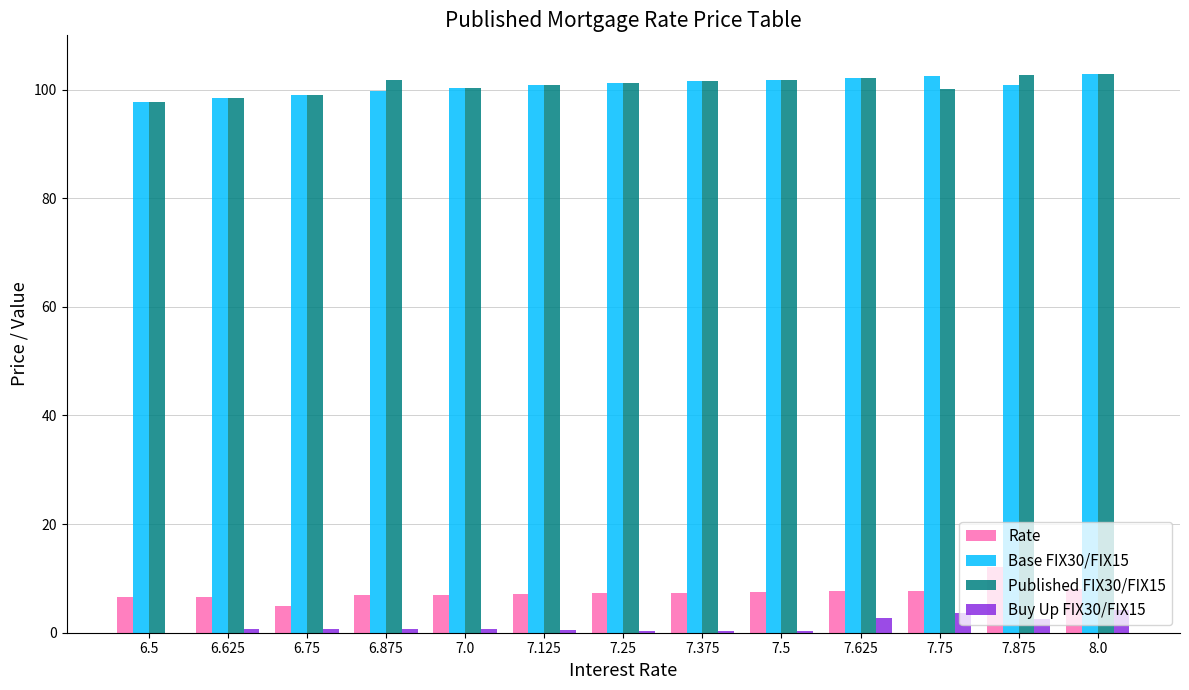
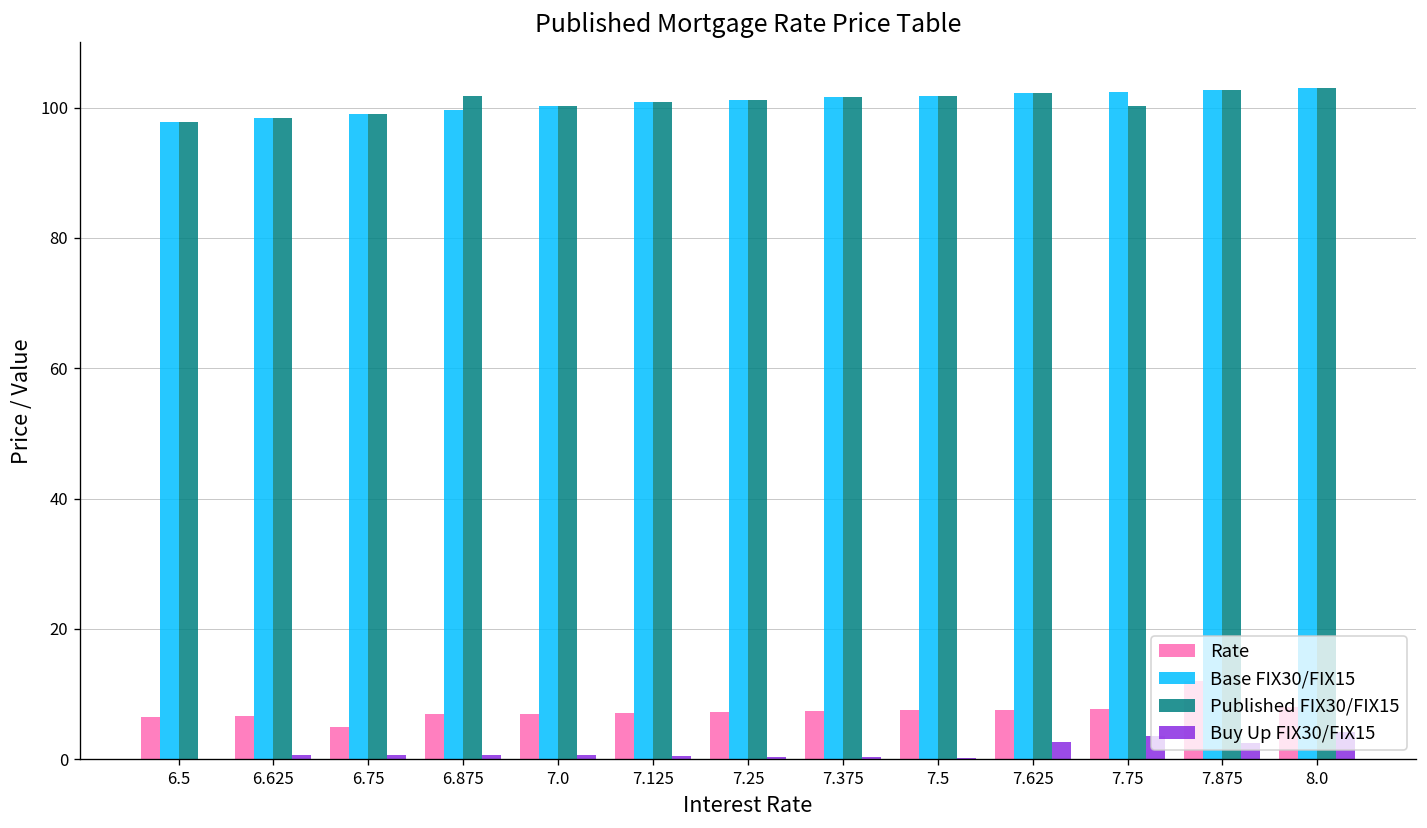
  {
    "Rate": {
      "6.5": 7,
      "6.625": 7,
      "6.75": 5,
      "6.875": 7,
      "7.0": 7,
      "7.125": 7,
      "7.25": 7,
      "7.375": 7,
      "7.5": 8,
      "7.625": 8,
      "7.75": 8
    },
    "Base FIX30/FIX15": {
      "6.5": 98,
      "6.625": 98,
      "6.75": 99,
      "6.875": 100,
      "7.0": 100,
      "7.125": 101,
      "7.25": 101,
      "7.375": 102,
      "7.5": 102,
      "7.625": 102,
      "7.75": 102,
-     "7.875": 101,
+     "7.875": 103,
      "8.0": 103
    },
    "Published FIX30/FIX15": {
      "6.5": 98,
      "6.625": 98,
      "6.75": 99,
      "6.875": 102,
      "7.0": 100,
      "7.125": 101,
      "7.25": 101,
      "7.375": 102,
      "7.5": 102,
      "7.625": 102,
      "7.75": 100,
      "7.875": 103,
      "8.0": 103
    },
    "Buy Up FIX30/FIX15": {
      "6.5": 0,
      "6.625": 1,
      "6.75": 1,
      "6.875": 1,
      "7.0": 1,
      "7.125": 1,
      "7.625": 3
    }
  }
